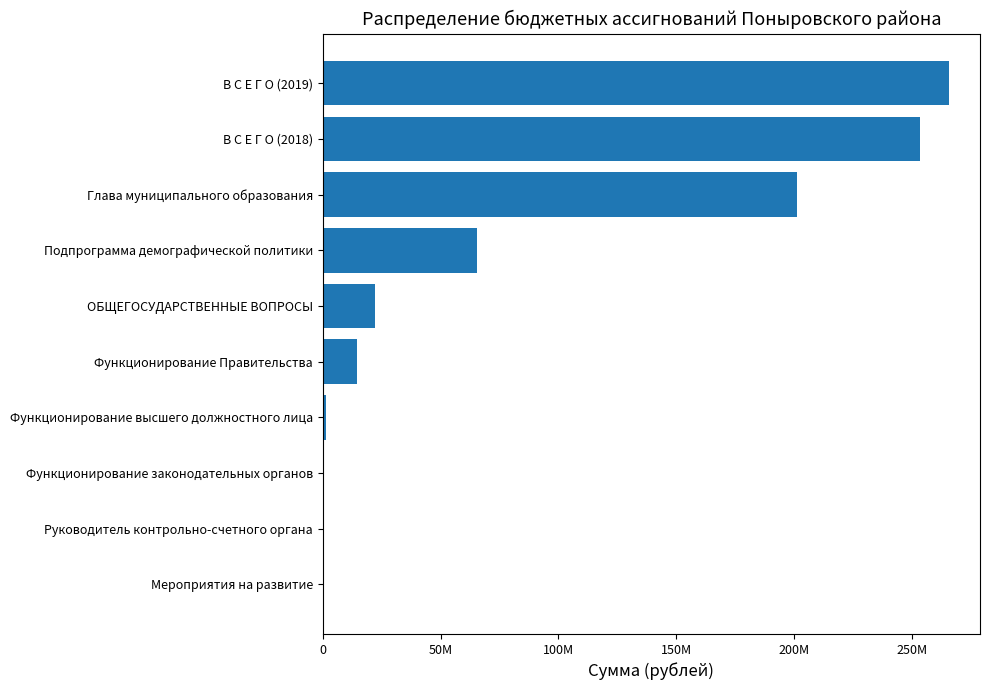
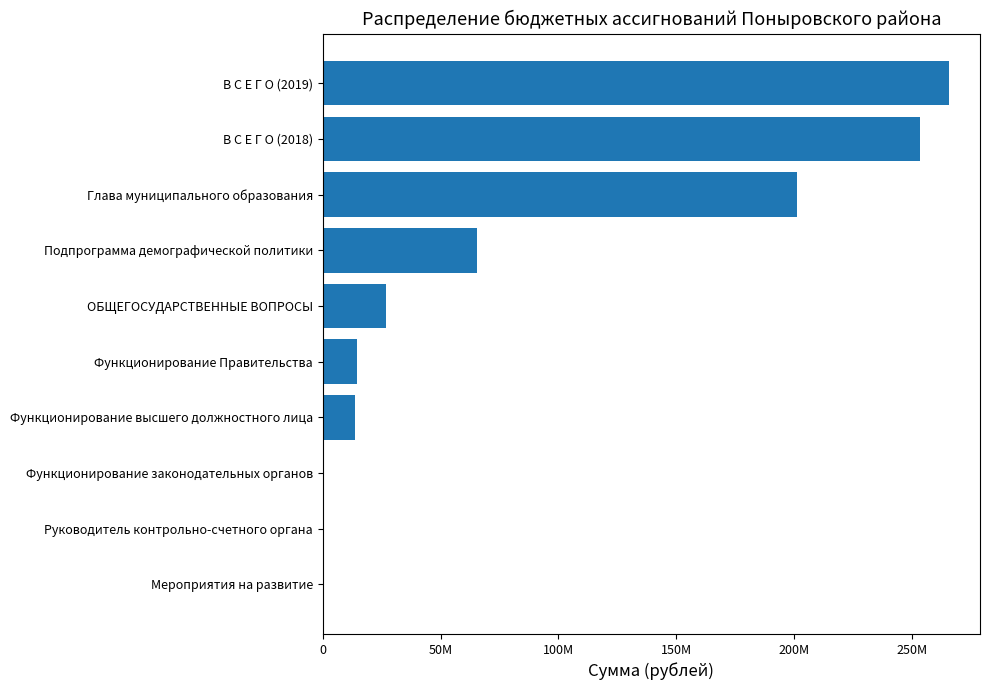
  {
    "В С Е Г О (2019)": 266000000,
    "В С Е Г О (2018)": 253000000,
    "Глава муниципального образования": 201000000,
    "Подпрограмма демографической политики": 66000000,
-   "ОБЩЕГОСУДАРСТВЕННЫЕ ВОПРОСЫ": 22000000,
+   "ОБЩЕГОСУДАРСТВЕННЫЕ ВОПРОСЫ": 27000000,
    "Функционирование Правительства": 15000000,
-   "Функционирование высшего должностного лица": 1000000
+   "Функционирование высшего должностного лица": 14000000
  }
